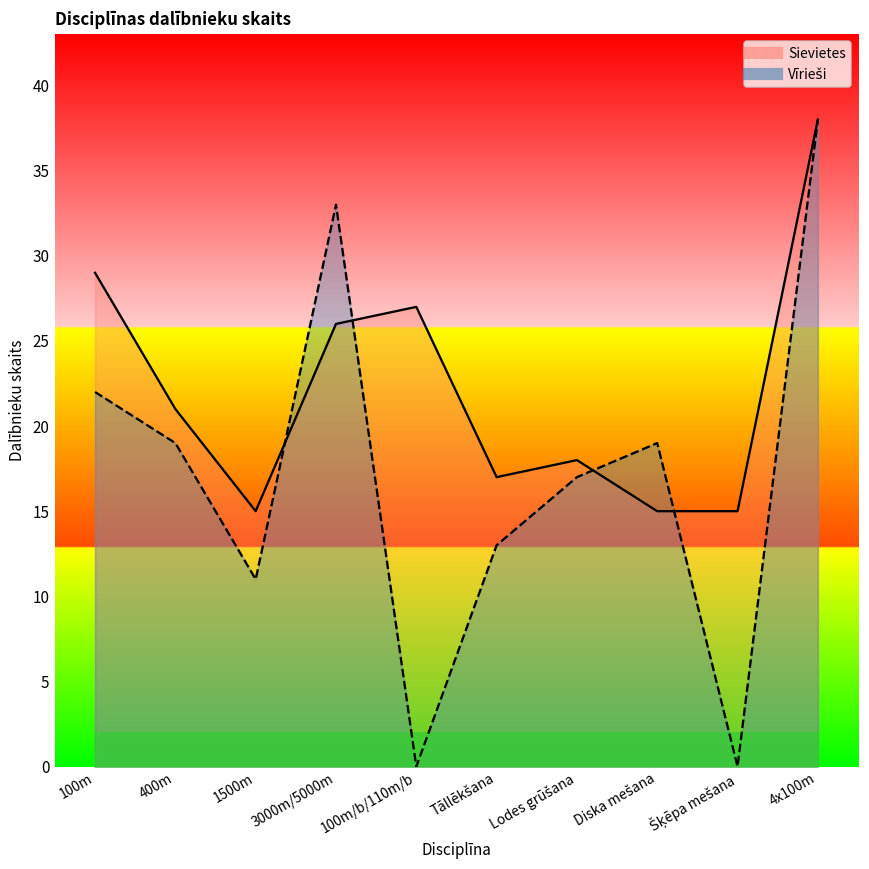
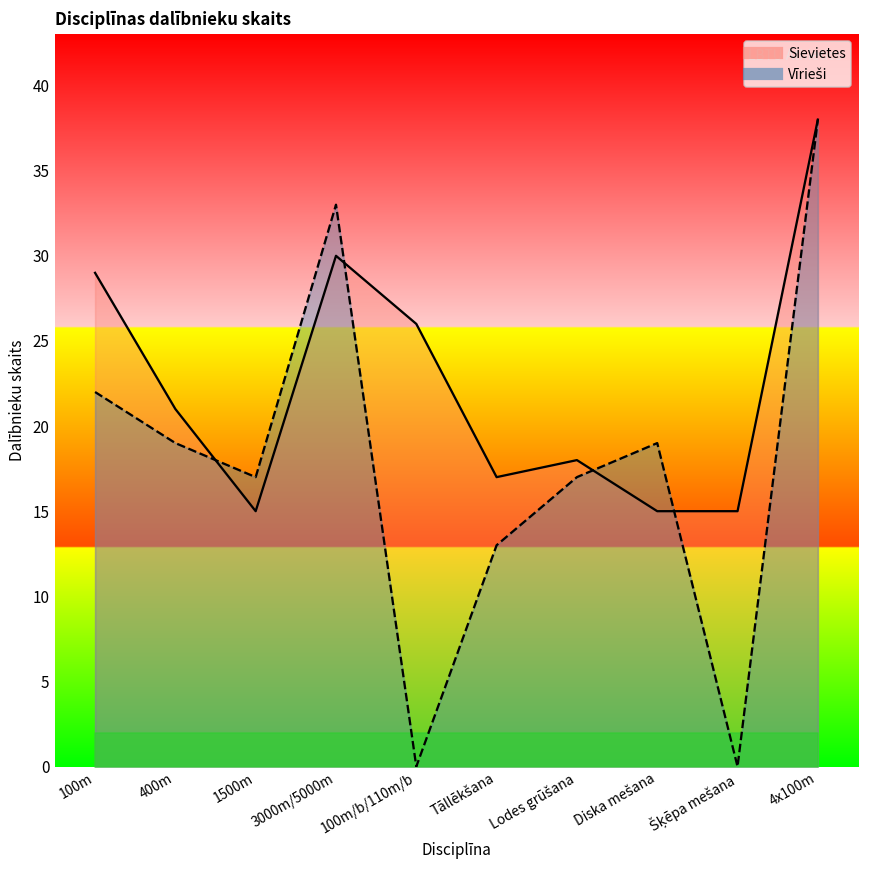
  {
    "Sievietes": {
      "100m": 29,
      "400m": 21,
      "1500m": 15,
-     "3000m/5000m": 26,
-     "100m/b/110m/b": 27,
+     "3000m/5000m": 30,
+     "100m/b/110m/b": 26,
      "Tāllēkšana": 17,
      "Lodes grūšana": 18,
      "Diska mešana": 15,
      "Šķēpa mešana": 15
    },
    "Vīrieši": {
      "100m": 22,
      "400m": 19,
-     "1500m": 11,
+     "1500m": 17,
      "3000m/5000m": 33,
      "100m/b/110m/b": 0,
      "Tāllēkšana": 13,
      "Lodes grūšana": 17,
      "Diska mešana": 19,
      "Šķēpa mešana": 0
    }
  }
